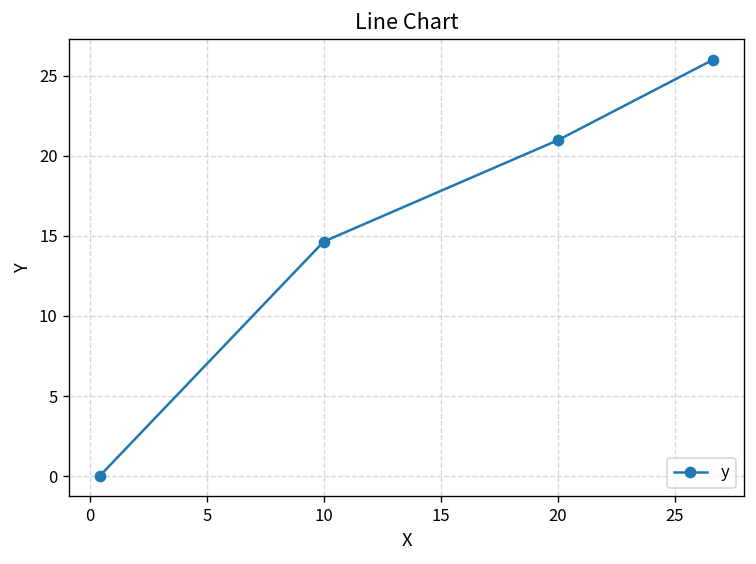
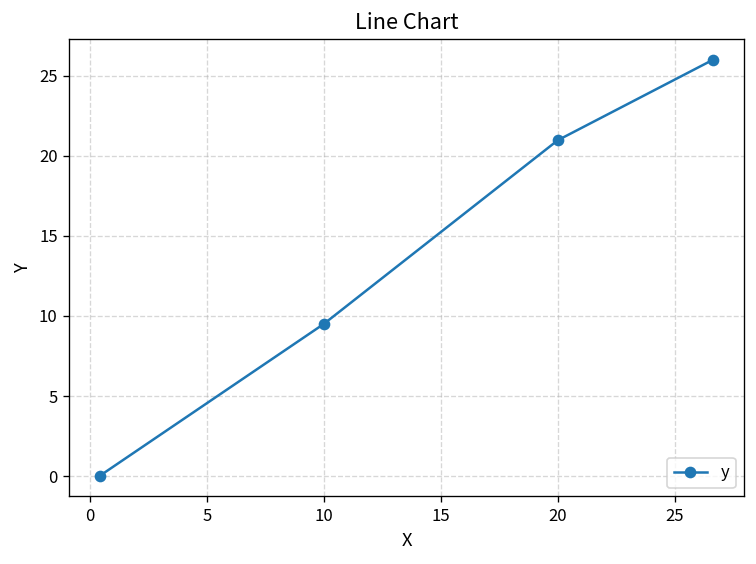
  {
-   "10": 14.6,
+   "10": 9.5,
    "20": 21.0
  }
